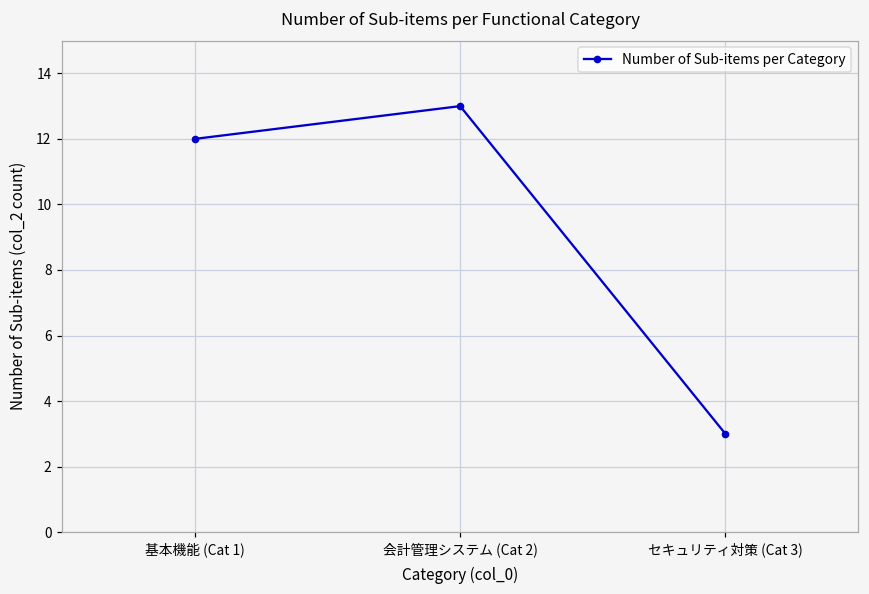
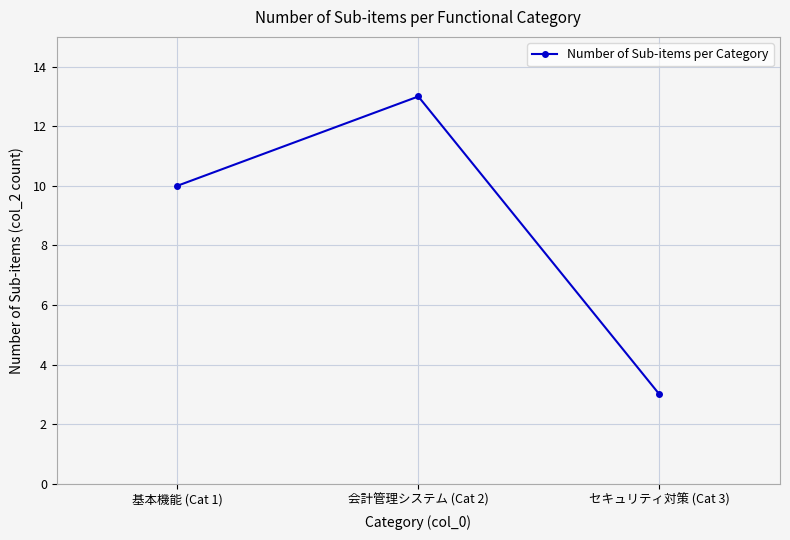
  {
-   "基本機能 (Cat 1)": 12,
+   "基本機能 (Cat 1)": 10,
    "会計管理システム (Cat 2)": 13,
    "セキュリティ対策 (Cat 3)": 3
  }
